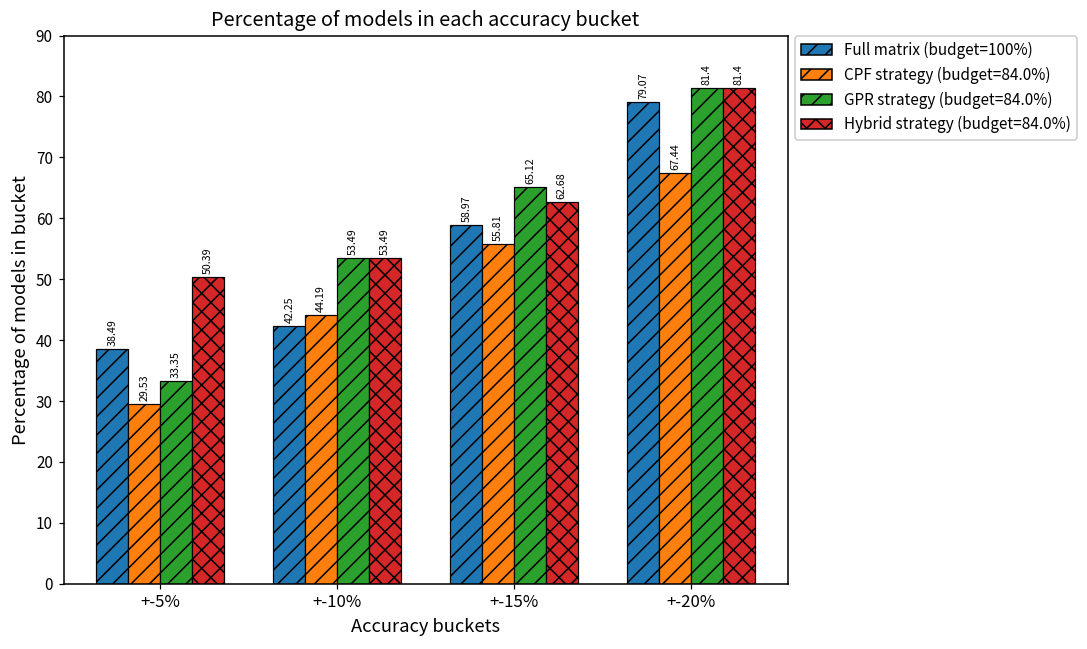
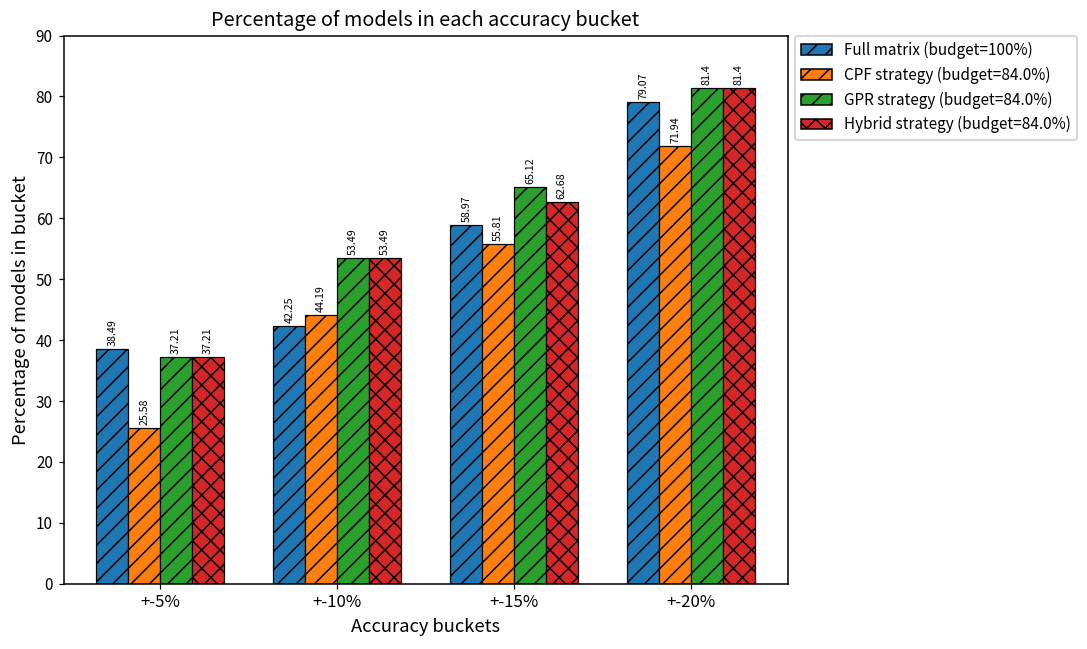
  {
    "Full matrix (budget=100%)": {
      "+-5%": 38.49,
      "+-10%": 42.25,
      "+-15%": 58.97,
      "+-20%": 79.07
    },
    "CPF strategy (budget=84.0%)": {
-     "+-5%": 29.53,
+     "+-5%": 25.58,
      "+-10%": 44.19,
      "+-15%": 55.81,
-     "+-20%": 67.44
+     "+-20%": 71.94
    },
    "GPR strategy (budget=84.0%)": {
-     "+-5%": 33.35,
+     "+-5%": 37.21,
      "+-10%": 53.49,
      "+-15%": 65.12,
      "+-20%": 81.4
    },
    "Hybrid strategy (budget=84.0%)": {
-     "+-5%": 50.39,
+     "+-5%": 37.21,
      "+-10%": 53.49,
      "+-15%": 62.68,
      "+-20%": 81.4
    }
  }
